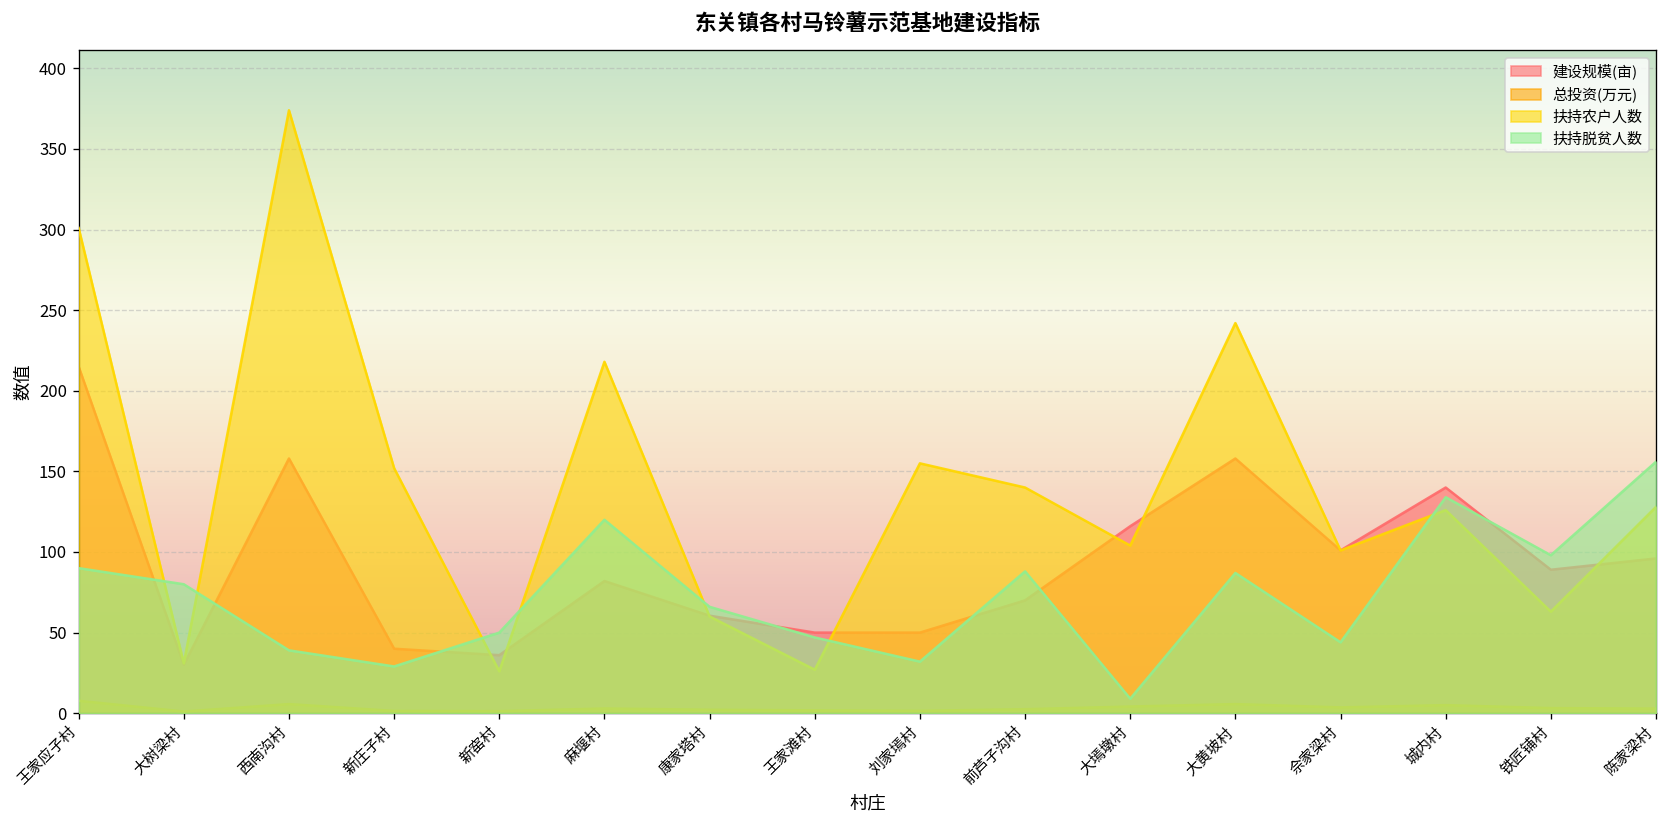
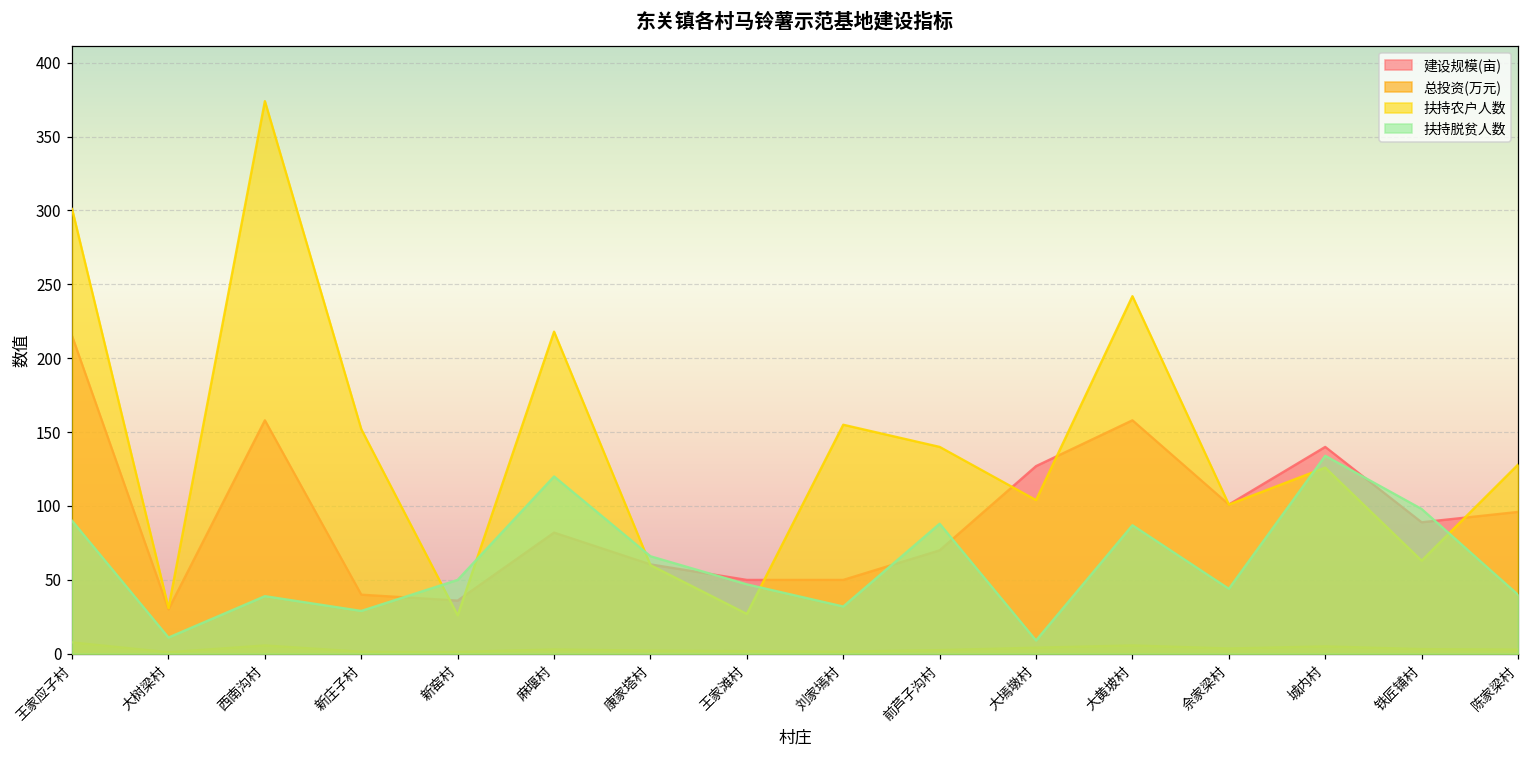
  {
    "建设规模(亩)": {
      "王家应子村": 215,
      "西南沟村": 158,
      "新庄子村": 40,
      "新窑村": 36,
      "麻堰村": 82,
      "王家滩村": 50,
      "刘家墕村": 50,
      "前芦子沟村": 70,
-     "大墕墩村": 116,
+     "大墕墩村": 127,
      "大黄坡村": 158,
      "城内村": 140,
      "铁匠铺村": 89,
      "陈家梁村": 96
    },
    "扶持脱贫人数": {
      "王家应子村": 90,
-     "大树梁村": 80,
+     "大树梁村": 11,
      "西南沟村": 39,
      "新庄子村": 29,
      "新窑村": 50,
      "麻堰村": 120,
      "康家塔村": 66,
      "王家滩村": 47,
      "刘家墕村": 32,
      "前芦子沟村": 88,
      "大墕墩村": 9,
      "大黄坡村": 87,
      "佘家梁村": 44,
      "城内村": 134,
      "铁匠铺村": 98,
-     "陈家梁村": 156
+     "陈家梁村": 40
    }
  }
